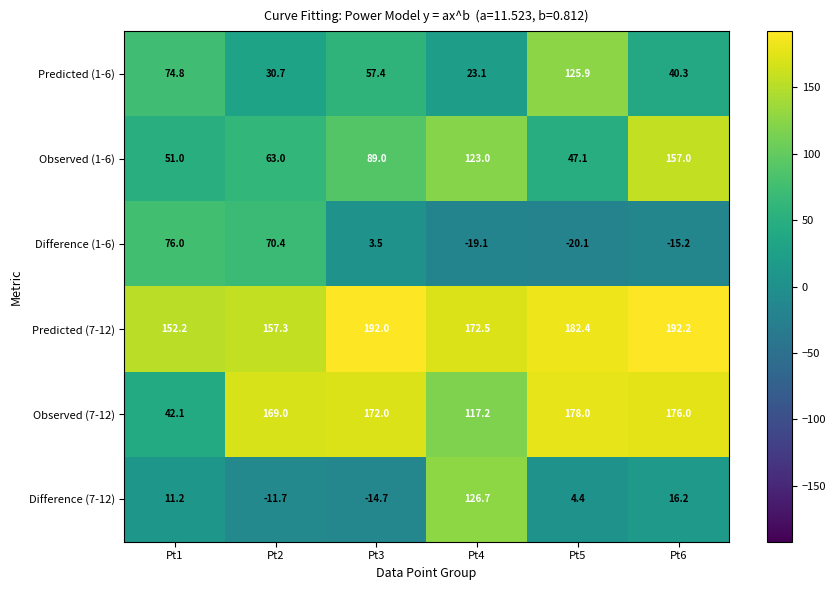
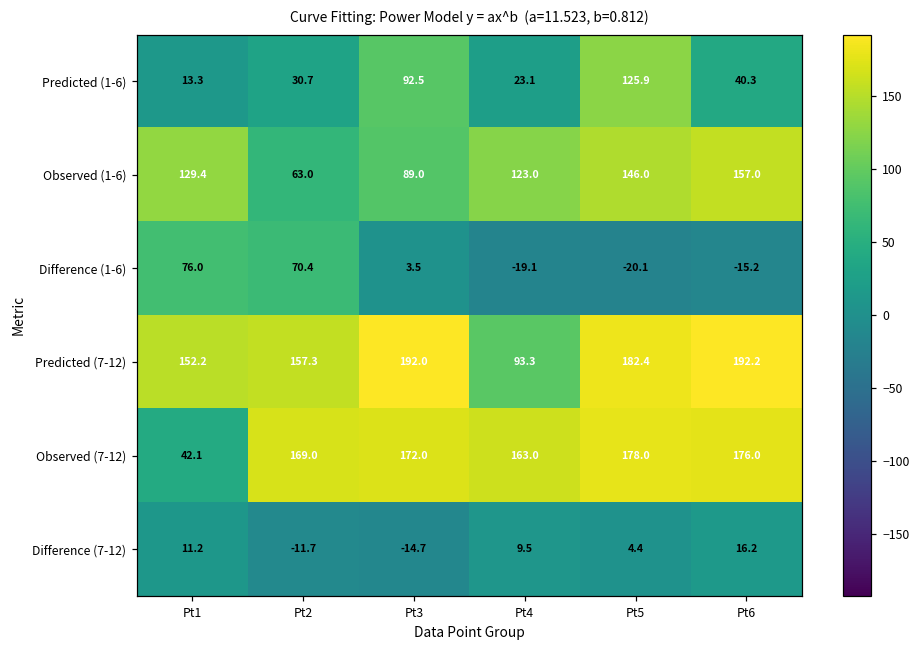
  {
    "Predicted (1-6)": {
-     "Pt1": 74.8,
+     "Pt1": 13.3,
      "Pt2": 30.7,
-     "Pt3": 57.4,
+     "Pt3": 92.5,
      "Pt4": 23.1,
      "Pt5": 125.9,
      "Pt6": 40.3
    },
    "Observed (1-6)": {
-     "Pt1": 51.0,
+     "Pt1": 129.4,
      "Pt2": 63.0,
      "Pt3": 89.0,
      "Pt4": 123.0,
-     "Pt5": 47.1,
+     "Pt5": 146.0,
      "Pt6": 157.0
    },
    "Difference (1-6)": {
      "Pt1": 76.0,
      "Pt2": 70.4,
      "Pt3": 3.5,
      "Pt4": -19.1,
      "Pt5": -20.1,
      "Pt6": -15.2
    },
    "Predicted (7-12)": {
      "Pt1": 152.2,
      "Pt2": 157.3,
      "Pt3": 192.0,
-     "Pt4": 172.5,
+     "Pt4": 93.3,
      "Pt5": 182.4,
      "Pt6": 192.2
    },
    "Observed (7-12)": {
      "Pt1": 42.1,
      "Pt2": 169.0,
      "Pt3": 172.0,
-     "Pt4": 117.2,
+     "Pt4": 163.0,
      "Pt5": 178.0,
      "Pt6": 176.0
    },
    "Difference (7-12)": {
      "Pt1": 11.2,
      "Pt2": -11.7,
      "Pt3": -14.7,
-     "Pt4": 126.7,
+     "Pt4": 9.5,
      "Pt5": 4.4,
      "Pt6": 16.2
    }
  }
